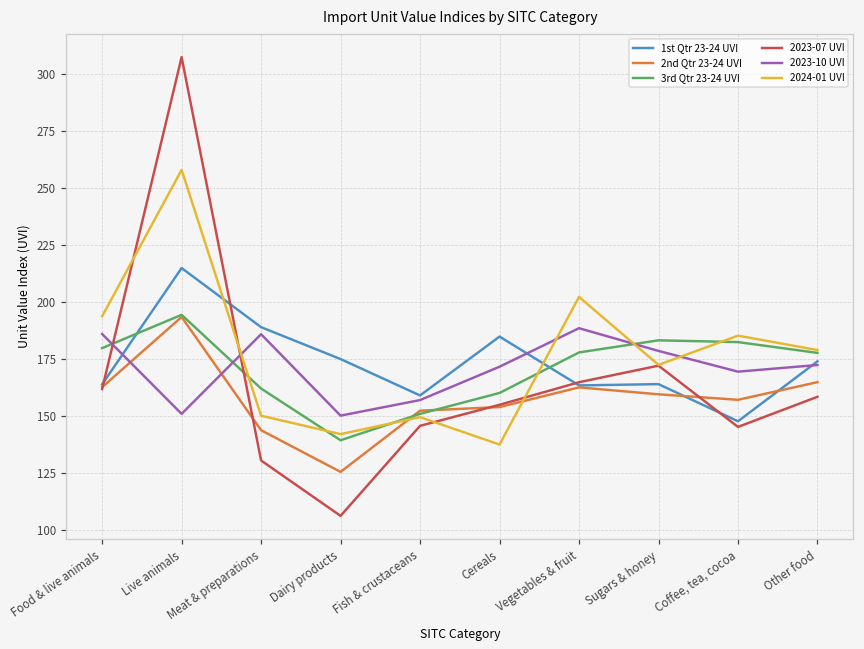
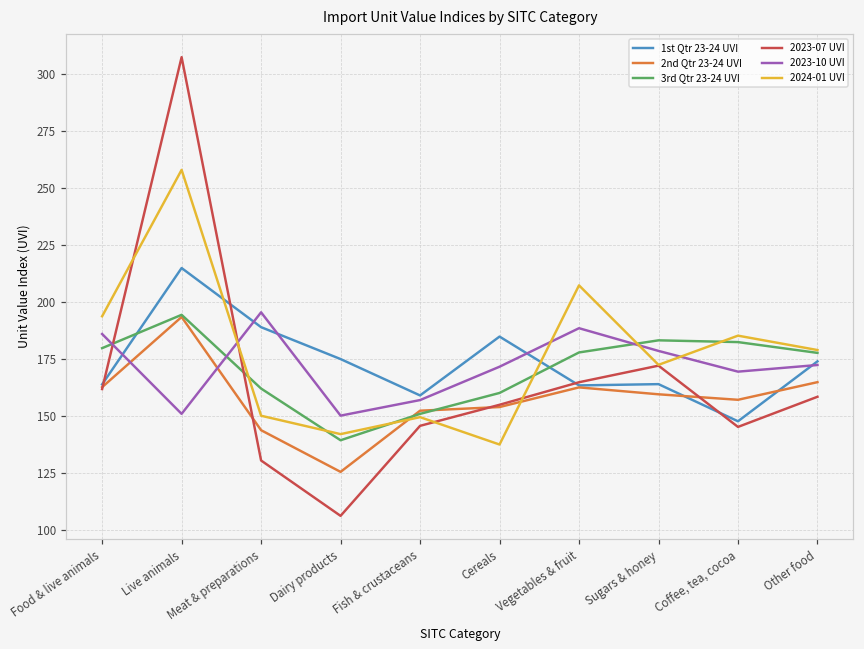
  {
    "1st Qtr 23-24 UVI": {
      "Food & live animals": 164,
      "Live animals": 215,
      "Meat & preparations": 189,
      "Dairy products": 175,
      "Fish & crustaceans": 159,
      "Cereals": 185,
      "Sugars & honey": 164,
      "Coffee, tea, cocoa": 148,
      "Other food": 174
    },
    "3rd Qtr 23-24 UVI": {
      "Food & live animals": 180,
      "Meat & preparations": 162,
      "Dairy products": 139,
      "Fish & crustaceans": 151,
      "Cereals": 160,
      "Vegetables & fruit": 178,
      "Sugars & honey": 183,
      "Coffee, tea, cocoa": 182,
      "Other food": 178
    },
    "2023-10 UVI": {
      "Food & live animals": 186,
      "Live animals": 151,
-     "Meat & preparations": 186,
+     "Meat & preparations": 195,
      "Dairy products": 150,
      "Fish & crustaceans": 157,
      "Cereals": 172,
      "Vegetables & fruit": 188,
      "Sugars & honey": 179,
      "Coffee, tea, cocoa": 169,
      "Other food": 172
    },
    "2024-01 UVI": {
      "Food & live animals": 194,
      "Live animals": 258,
      "Meat & preparations": 150,
      "Dairy products": 142,
      "Fish & crustaceans": 149,
      "Cereals": 138,
-     "Vegetables & fruit": 202,
+     "Vegetables & fruit": 207,
      "Coffee, tea, cocoa": 185,
      "Other food": 179
    }
  }
